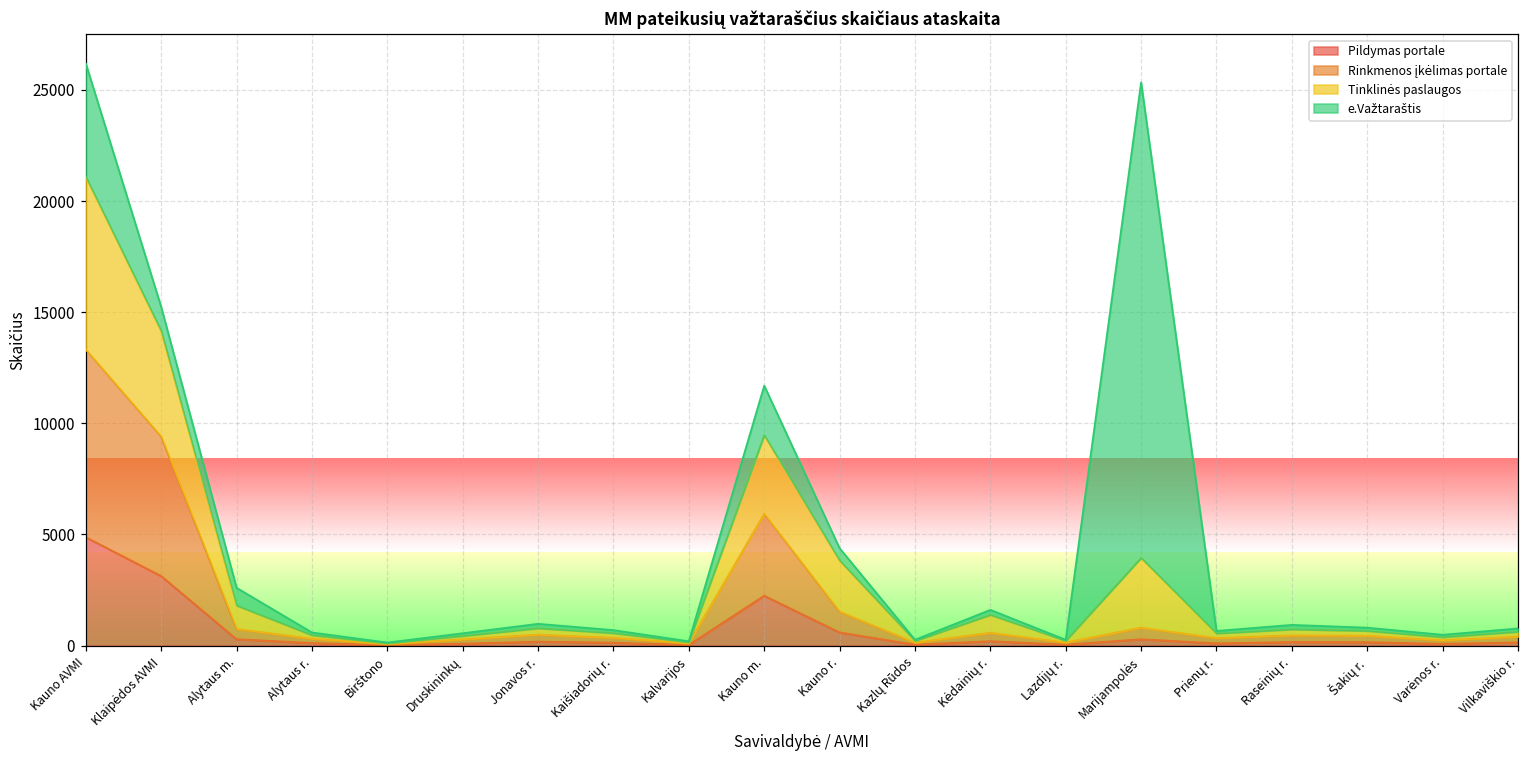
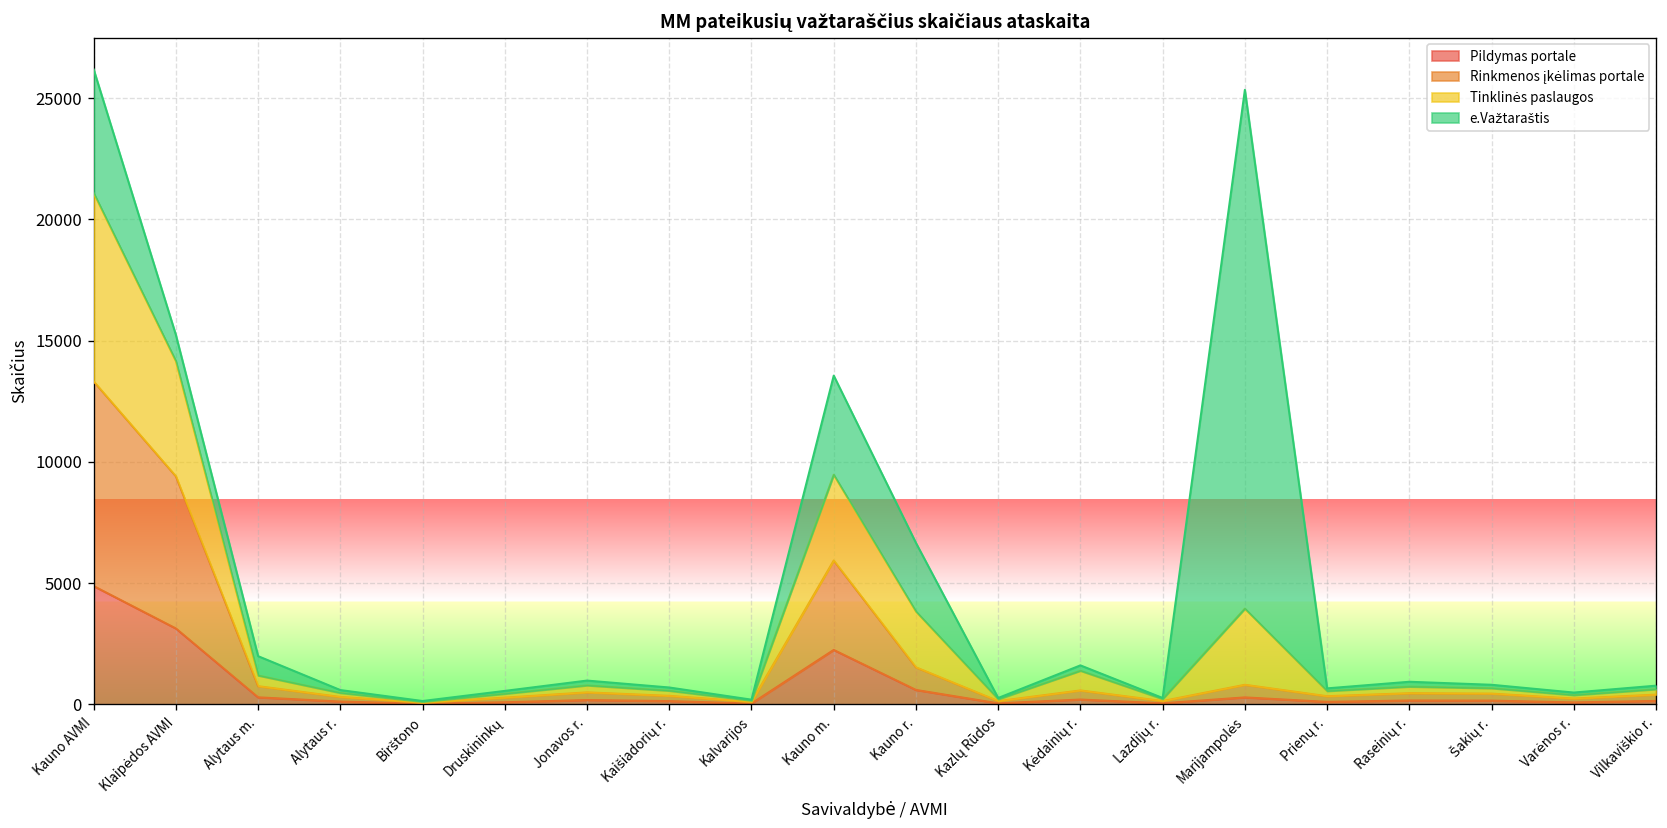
  {
    "Tinklinės paslaugos": {
      "Kauno AVMI": 7800,
      "Klaipėdos AVMI": 4700,
-     "Alytaus m.": 1100,
+     "Alytaus m.": 400,
      "Jonavos r.": 300,
      "Kaišiadorių r.": 200,
      "Kauno m.": 3500,
      "Kauno r.": 2300,
      "Kėdainių r.": 800,
      "Marijampolės": 3100,
      "Raseinių r.": 300,
      "Šakių r.": 200,
      "Vilkaviškio r.": 200
    },
    "e.Važtaraštis": {
      "Kauno AVMI": 5100,
      "Klaipėdos AVMI": 1100,
      "Alytaus m.": 800,
      "Jonavos r.": 200,
      "Kaišiadorių r.": 100,
-     "Kauno m.": 2200,
-     "Kauno r.": 600,
+     "Kauno m.": 4100,
+     "Kauno r.": 2800,
      "Kėdainių r.": 200,
      "Marijampolės": 21400,
      "Raseinių r.": 200,
      "Šakių r.": 100,
      "Vilkaviškio r.": 100
    }
  }
